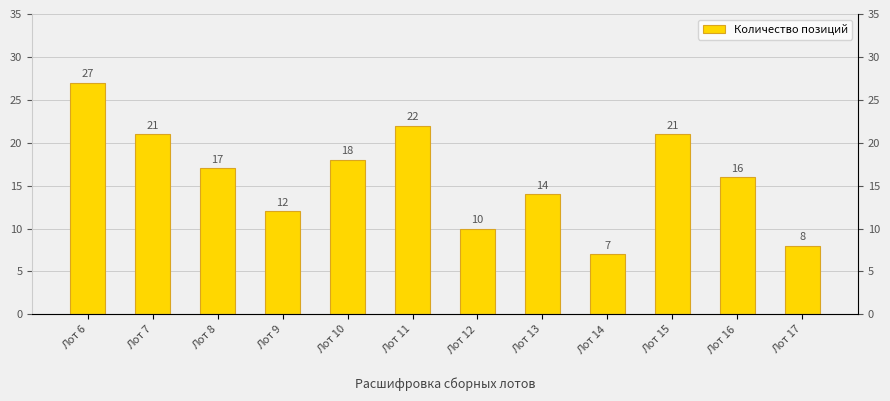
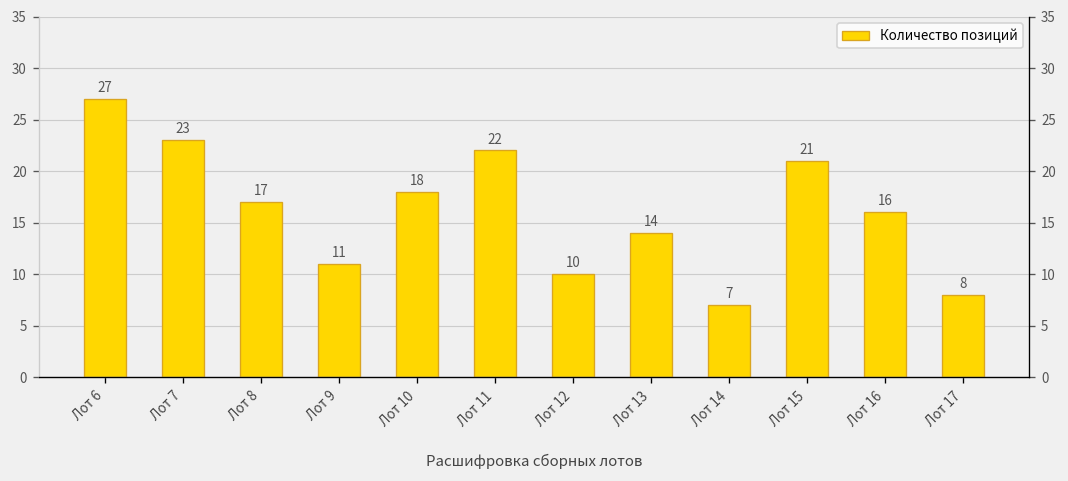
  {
    "Лот 6": 27,
-   "Лот 7": 21,
+   "Лот 7": 23,
    "Лот 8": 17,
-   "Лот 9": 12,
+   "Лот 9": 11,
    "Лот 10": 18,
    "Лот 11": 22,
    "Лот 12": 10,
    "Лот 13": 14,
    "Лот 14": 7,
    "Лот 15": 21,
    "Лот 16": 16,
    "Лот 17": 8
  }
